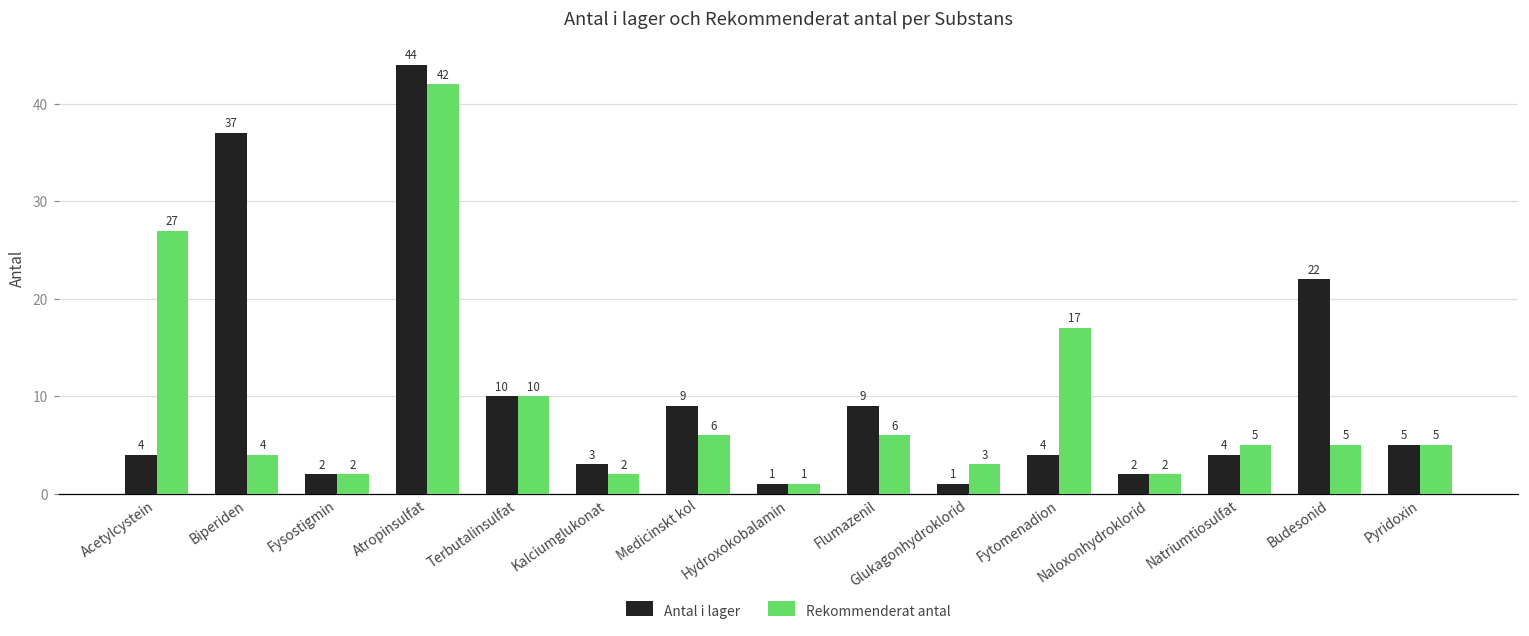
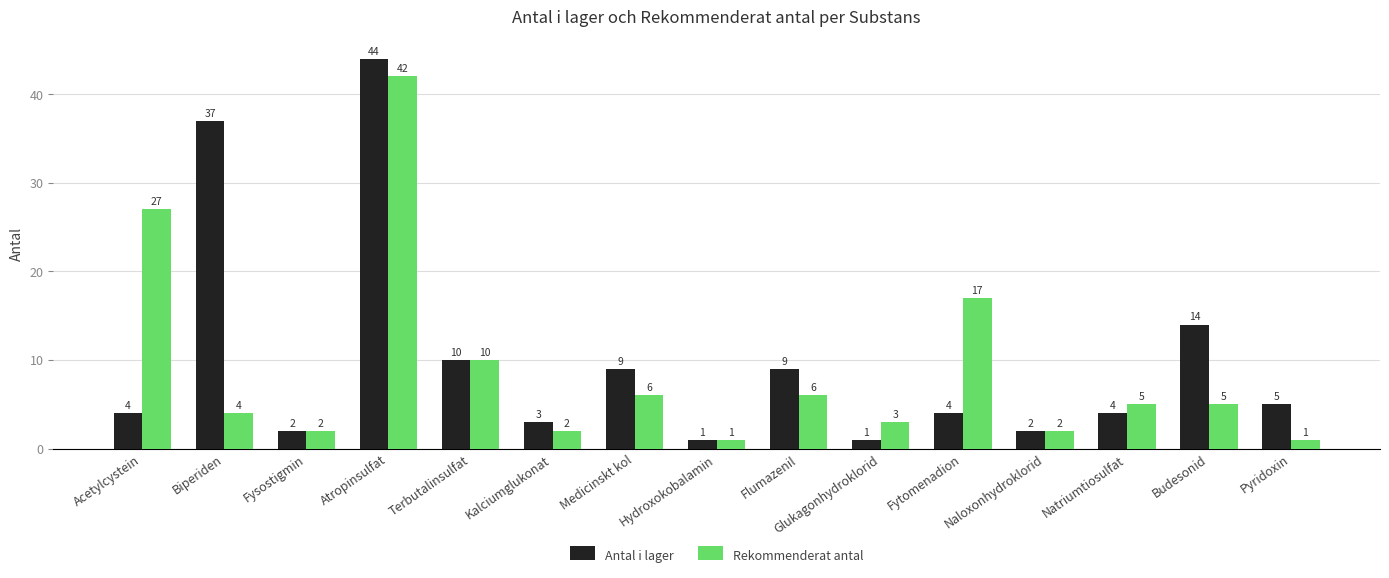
  {
    "Antal i lager": {
      "Acetylcystein": 4,
      "Biperiden": 37,
      "Fysostigmin": 2,
      "Atropinsulfat": 44,
      "Terbutalinsulfat": 10,
      "Kalciumglukonat": 3,
      "Medicinskt kol": 9,
      "Hydroxokobalamin": 1,
      "Flumazenil": 9,
      "Glukagonhydroklorid": 1,
      "Fytomenadion": 4,
      "Naloxonhydroklorid": 2,
      "Natriumtiosulfat": 4,
-     "Budesonid": 22,
+     "Budesonid": 14,
      "Pyridoxin": 5
    },
    "Rekommenderat antal": {
      "Acetylcystein": 27,
      "Biperiden": 4,
      "Fysostigmin": 2,
      "Atropinsulfat": 42,
      "Terbutalinsulfat": 10,
      "Kalciumglukonat": 2,
      "Medicinskt kol": 6,
      "Hydroxokobalamin": 1,
      "Flumazenil": 6,
      "Glukagonhydroklorid": 3,
      "Fytomenadion": 17,
      "Naloxonhydroklorid": 2,
      "Natriumtiosulfat": 5,
      "Budesonid": 5,
-     "Pyridoxin": 5
+     "Pyridoxin": 1
    }
  }
